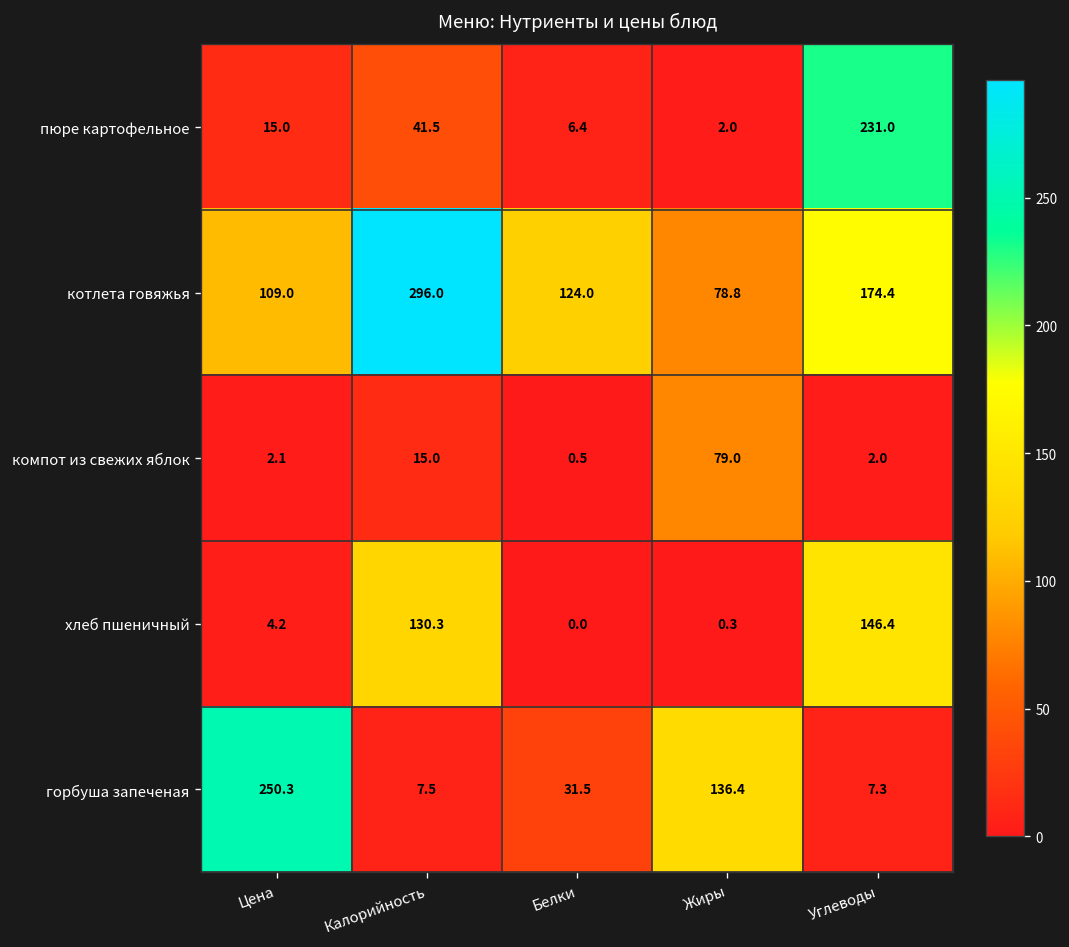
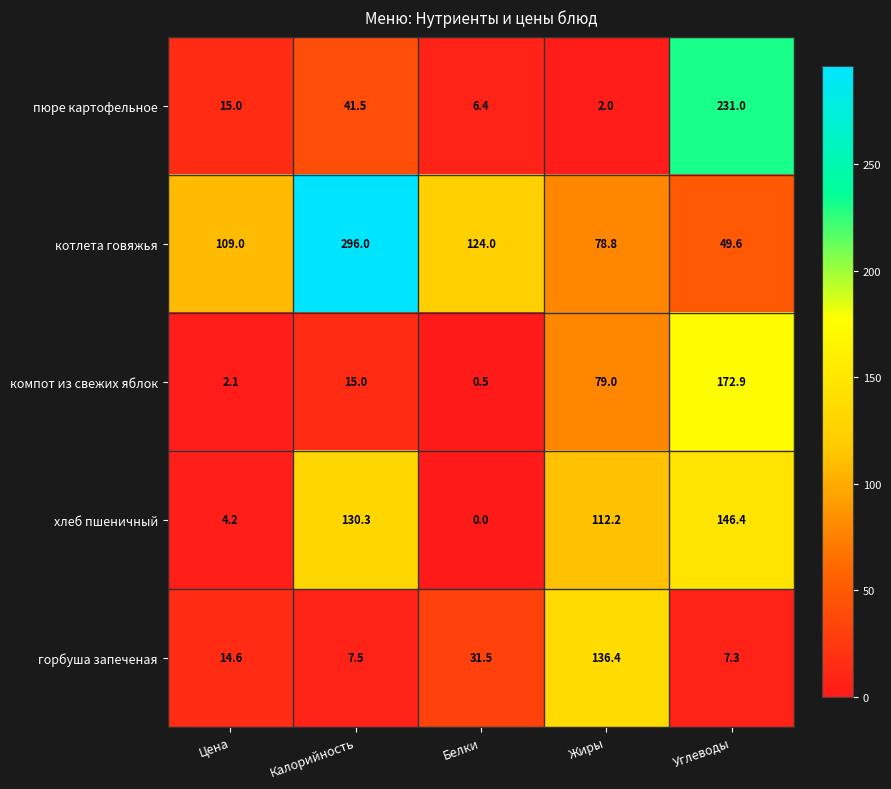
  {
    "пюре картофельное": {
      "Цена": 15.0,
      "Калорийность": 41.5,
      "Белки": 6.4,
      "Жиры": 2.0,
      "Углеводы": 231.0
    },
    "котлета говяжья": {
      "Цена": 109.0,
      "Калорийность": 296.0,
      "Белки": 124.0,
      "Жиры": 78.8,
-     "Углеводы": 174.4
+     "Углеводы": 49.6
    },
    "компот из свежих яблок": {
      "Цена": 2.1,
      "Калорийность": 15.0,
      "Белки": 0.5,
      "Жиры": 79.0,
-     "Углеводы": 2.0
+     "Углеводы": 172.9
    },
    "хлеб пшеничный": {
      "Цена": 4.2,
      "Калорийность": 130.3,
      "Белки": 0.0,
-     "Жиры": 0.3,
+     "Жиры": 112.2,
      "Углеводы": 146.4
    },
    "горбуша запеченая": {
-     "Цена": 250.3,
+     "Цена": 14.6,
      "Калорийность": 7.5,
      "Белки": 31.5,
      "Жиры": 136.4,
      "Углеводы": 7.3
    }
  }
